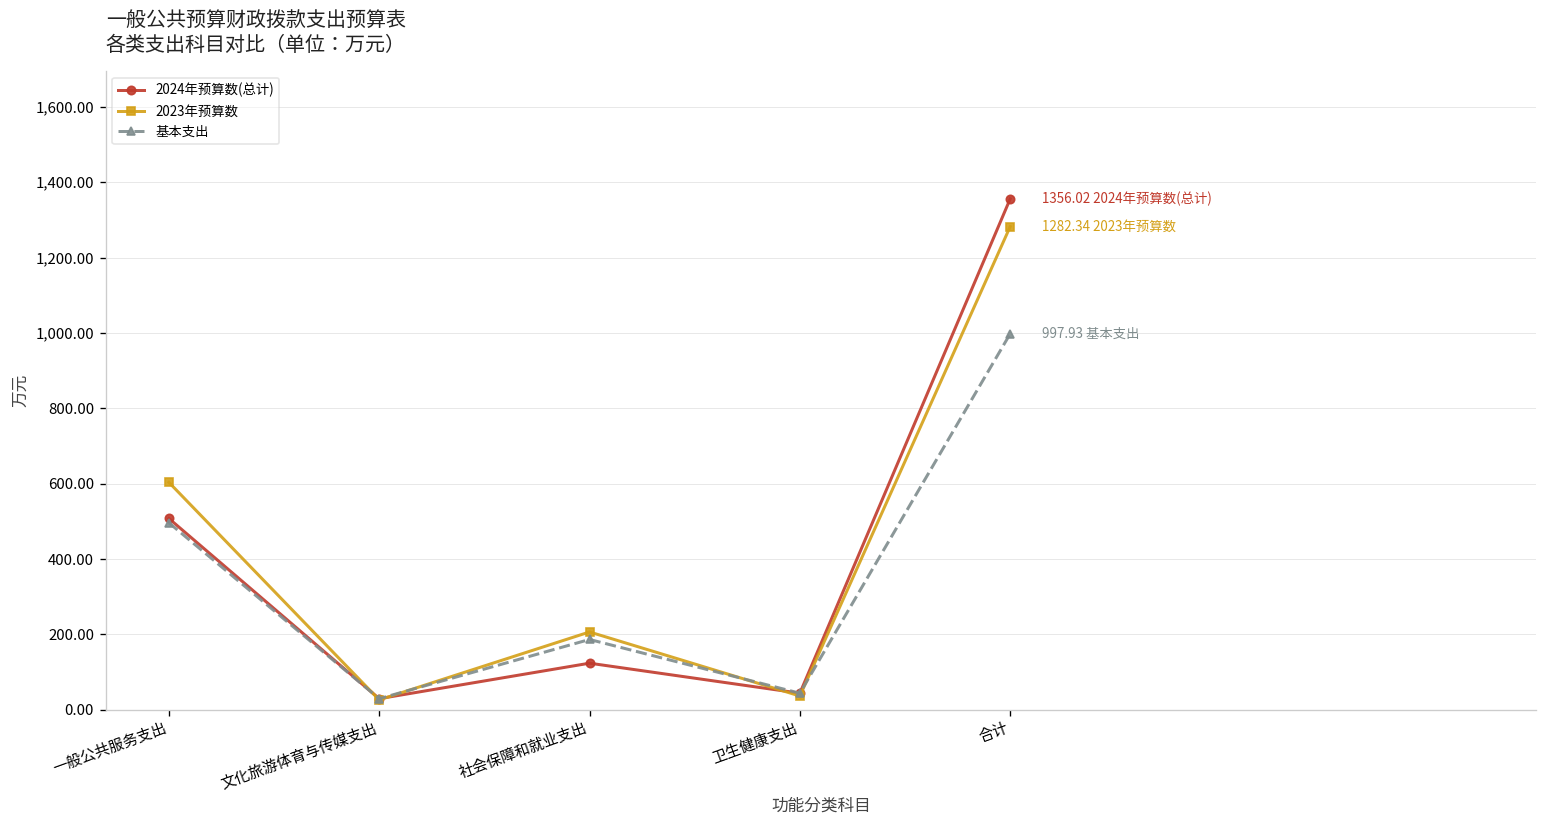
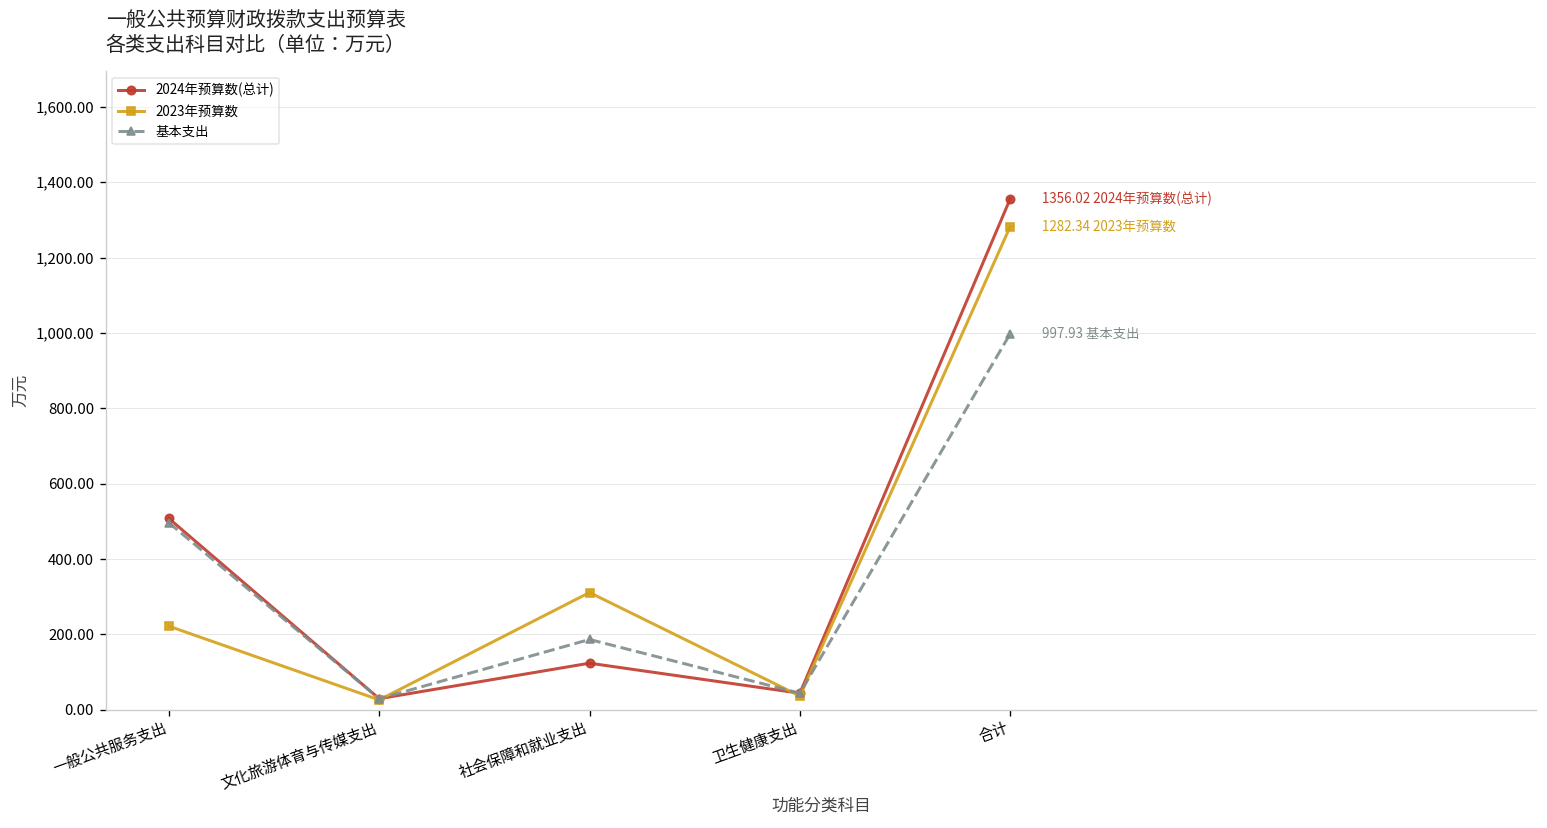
  {
    "2024年预算数(总计)": {
      "一般公共服务支出": "510",
      "社会保障和就业支出": "120",
      "合计": "1,360"
    },
    "2023年预算数": {
-     "一般公共服务支出": "600",
-     "社会保障和就业支出": "210",
+     "一般公共服务支出": "220",
+     "社会保障和就业支出": "310",
      "合计": "1,280"
    },
    "基本支出": {
      "一般公共服务支出": "500",
      "社会保障和就业支出": "190",
      "合计": "1,000"
    }
  }
